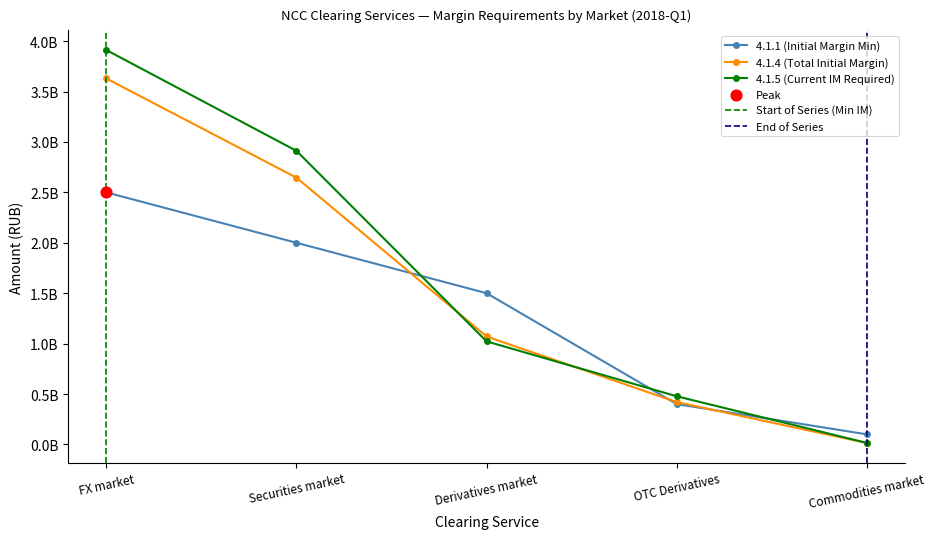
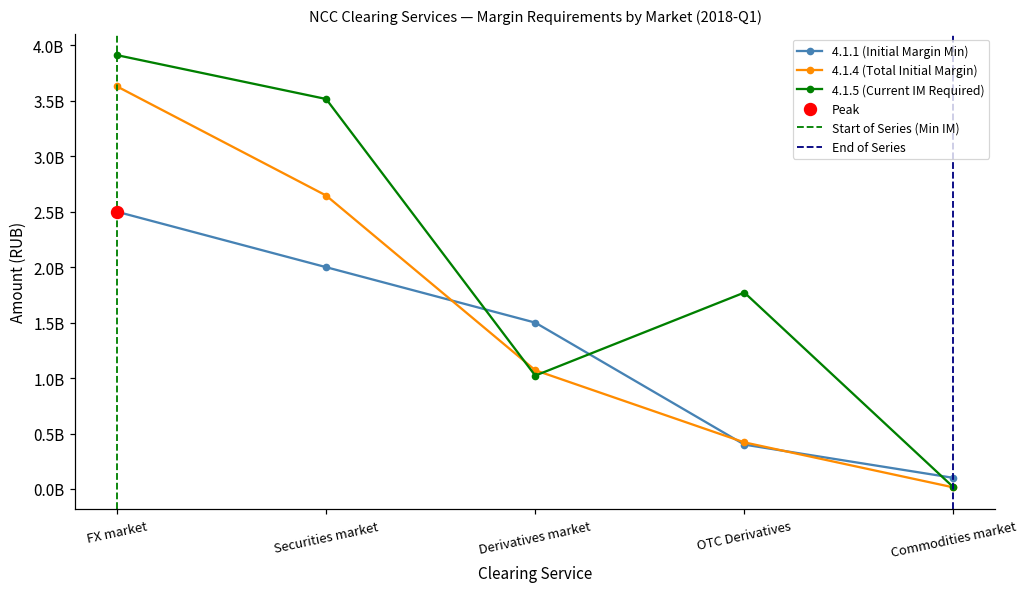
  {
    "4.1.1 (Initial Margin Min)": {
      "Securities market": 2000000000,
      "Derivatives market": 1500000000,
      "Commodities market": 100000000
    },
    "4.1.4 (Total Initial Margin)": {
      "FX market": 3630000000,
      "Securities market": 2650000000,
      "Derivatives market": 1070000000
    },
    "4.1.5 (Current IM Required)": {
      "FX market": 3910000000,
-     "Securities market": 2910000000,
+     "Securities market": 3520000000,
      "Derivatives market": 1020000000,
-     "OTC Derivatives": 480000000
+     "OTC Derivatives": 1770000000
    }
  }
